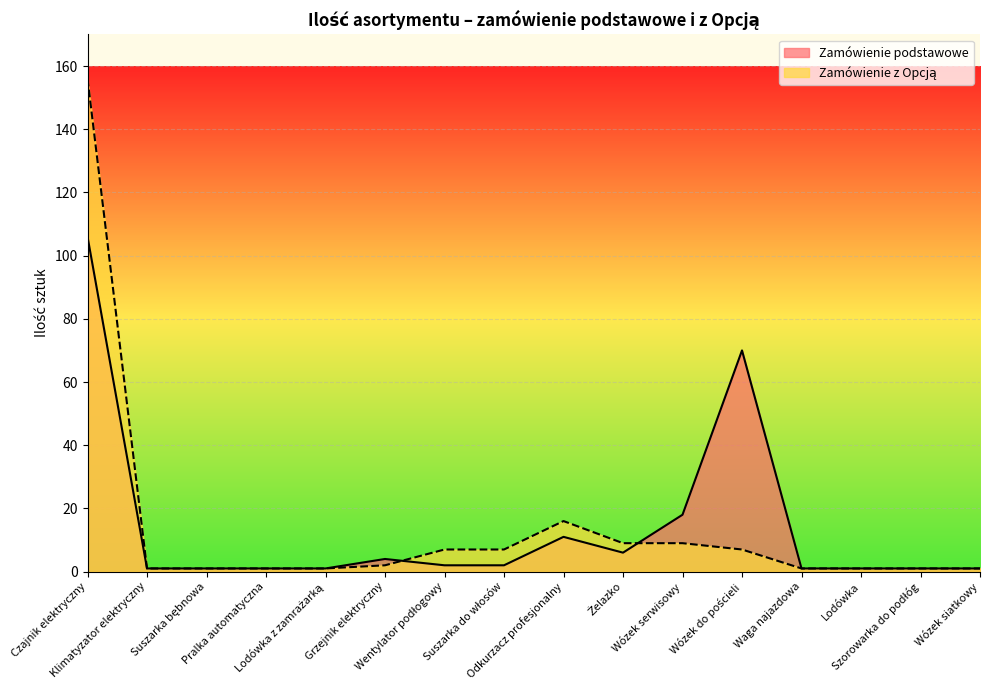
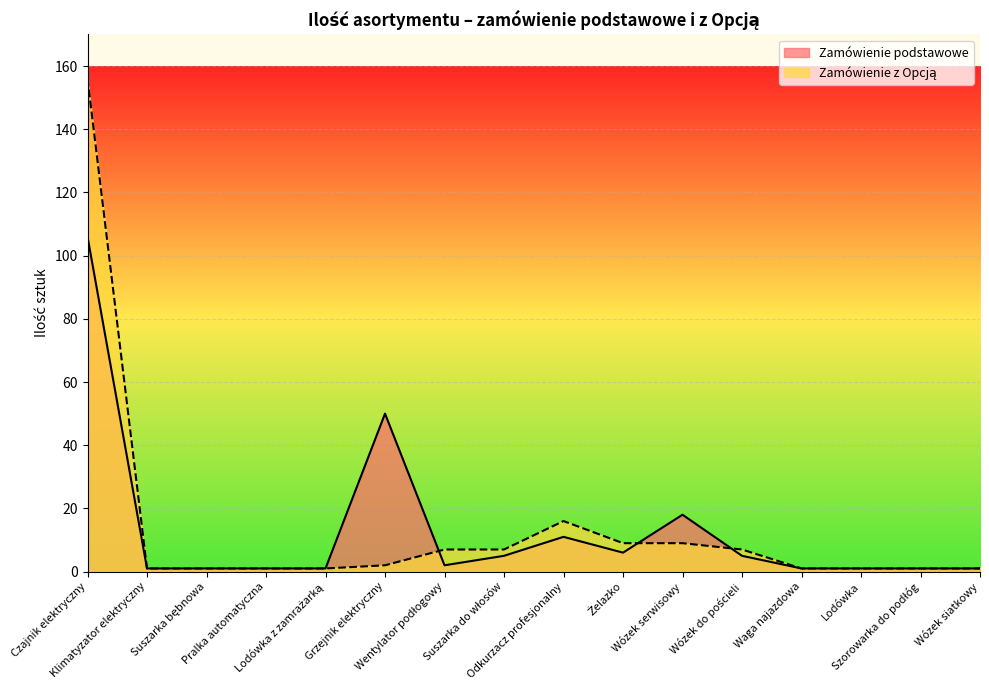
  {
    "Zamówienie podstawowe": {
      "Czajnik elektryczny": 106,
-     "Grzejnik elektryczny": 4,
+     "Grzejnik elektryczny": 50,
      "Wentylator podłogowy": 2,
-     "Suszarka do włosów": 2,
+     "Suszarka do włosów": 5,
      "Odkurzacz profesjonalny": 11,
      "Żelazko": 6,
      "Wózek serwisowy": 18,
-     "Wózek do pościeli": 70
+     "Wózek do pościeli": 5
    },
    "Zamówienie z Opcją": {
      "Czajnik elektryczny": 156,
      "Grzejnik elektryczny": 2,
      "Wentylator podłogowy": 7,
      "Suszarka do włosów": 7,
      "Odkurzacz profesjonalny": 16,
      "Żelazko": 9,
      "Wózek serwisowy": 9,
      "Wózek do pościeli": 7
    }
  }
